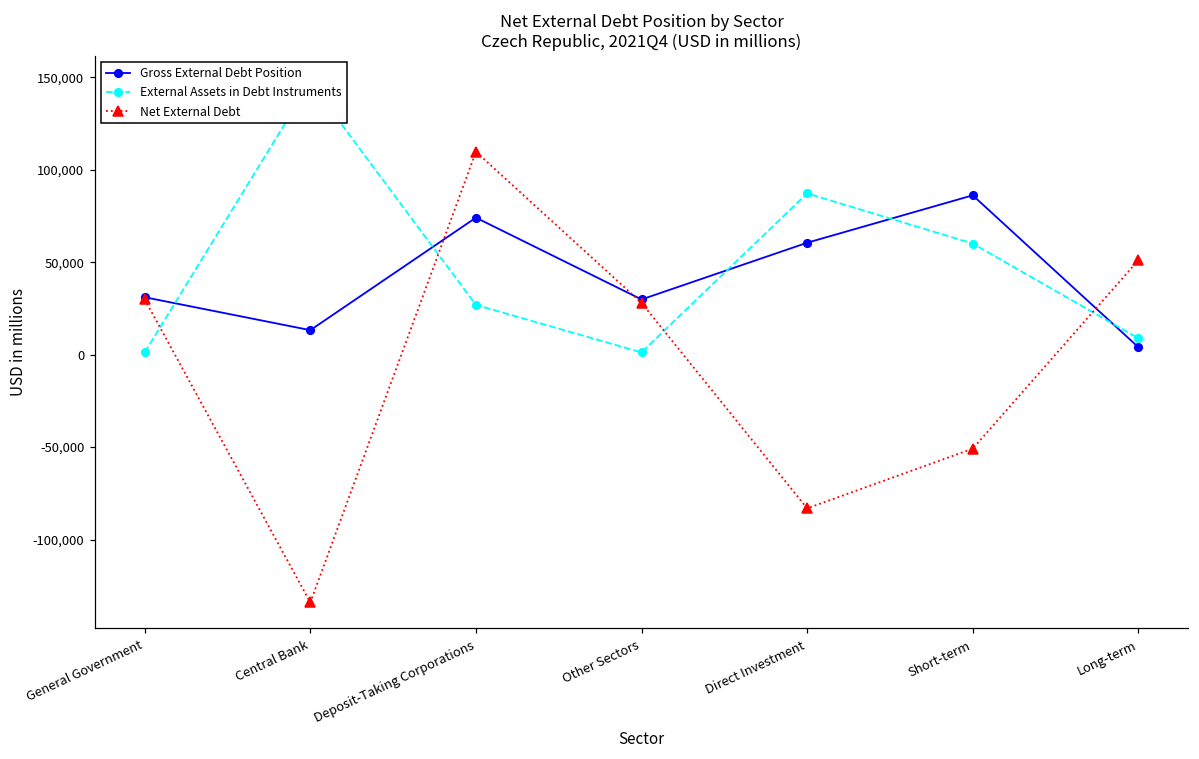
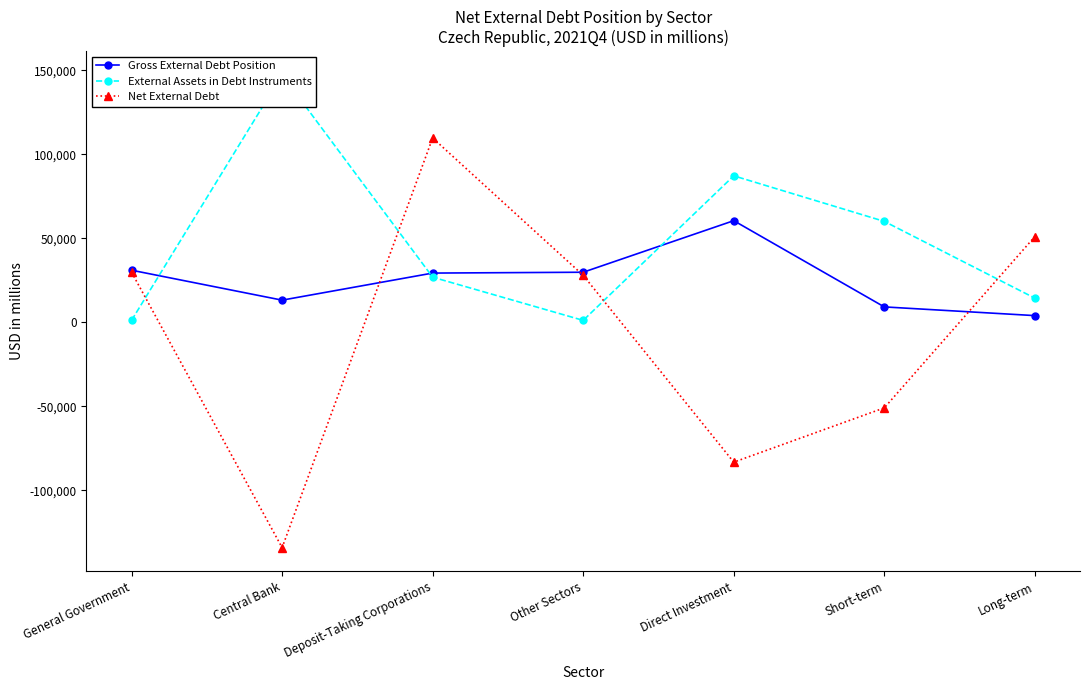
  {
    "Gross External Debt Position": {
      "Central Bank": "13,000",
-     "Deposit-Taking Corporations": "74,000",
+     "Deposit-Taking Corporations": "29,000",
      "Other Sectors": "30,000",
      "Direct Investment": "60,000",
-     "Short-term": "86,000",
+     "Short-term": "9,000",
      "Long-term": "4,000"
    },
    "External Assets in Debt Instruments": {
      "General Government": "1,000",
      "Deposit-Taking Corporations": "27,000",
      "Other Sectors": "1,000",
      "Direct Investment": "87,000",
      "Short-term": "60,000",
-     "Long-term": "9,000"
+     "Long-term": "14,000"
    },
    "Net External Debt": {
      "Central Bank": "-134,000",
      "Deposit-Taking Corporations": "110,000",
      "Other Sectors": "28,000",
      "Direct Investment": "-83,000",
      "Short-term": "-51,000",
      "Long-term": "51,000"
    }
  }
